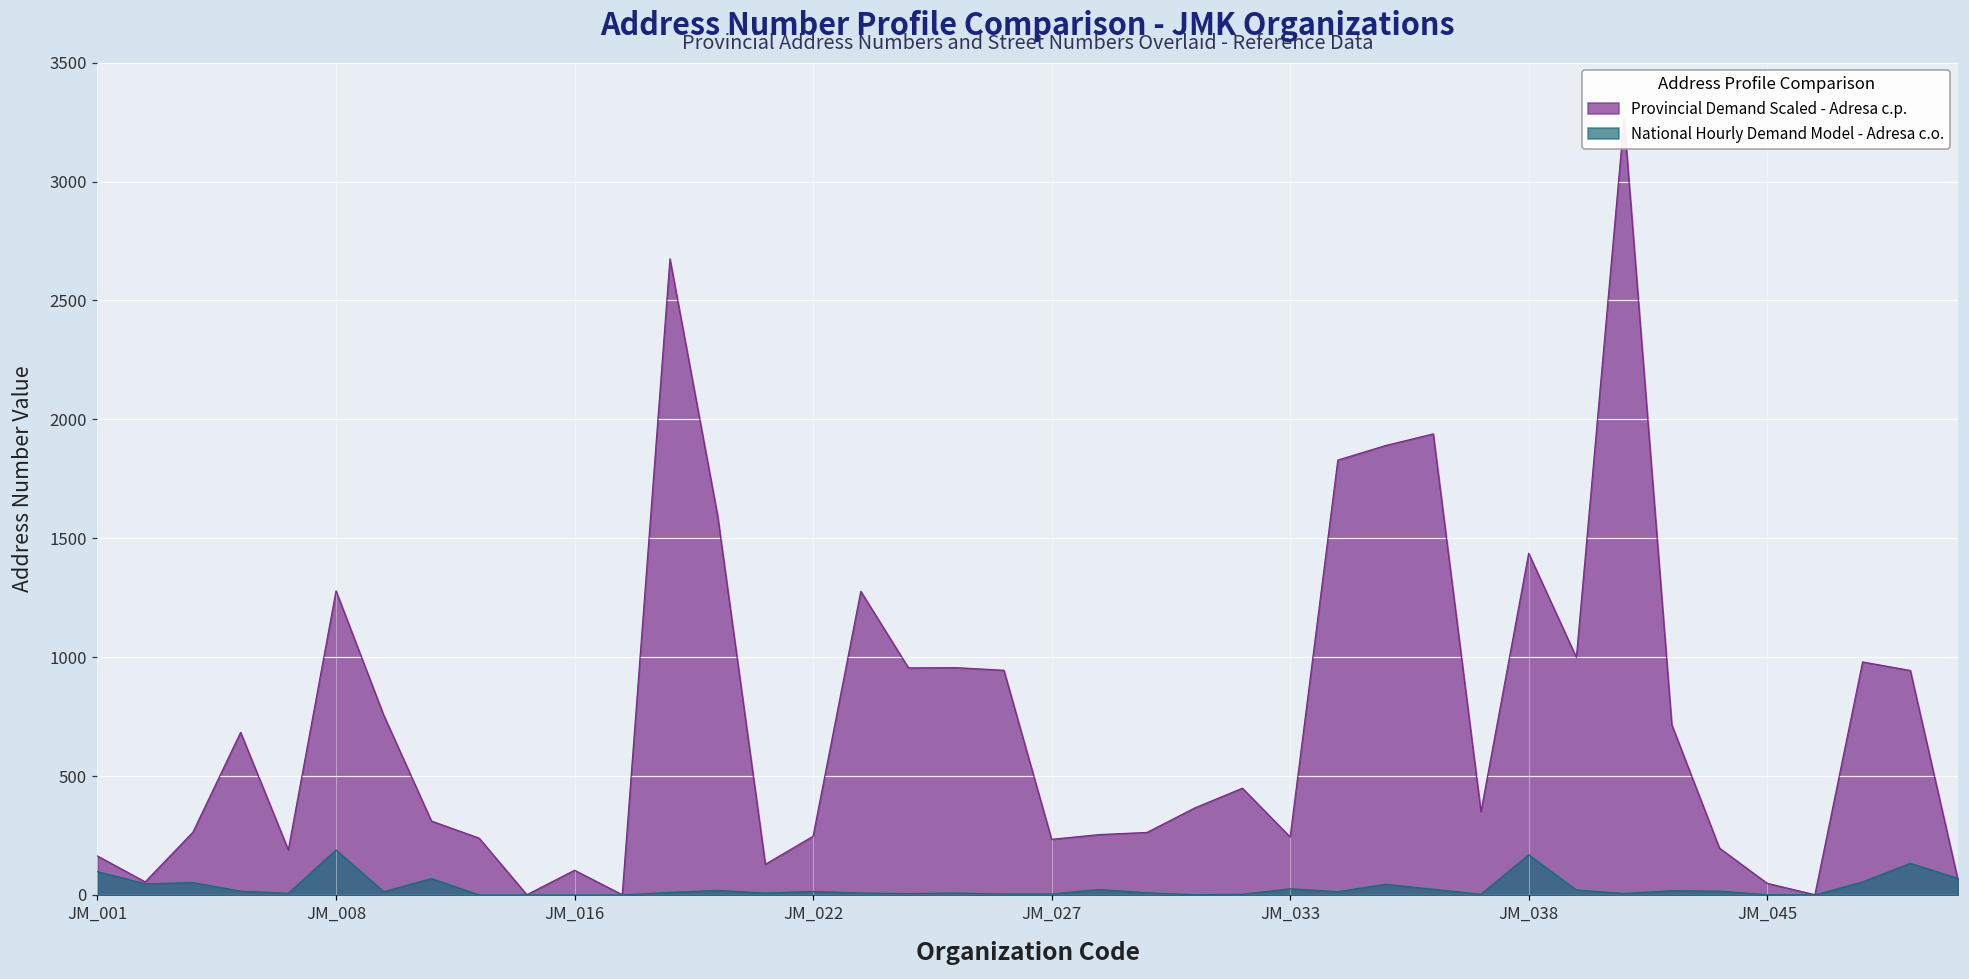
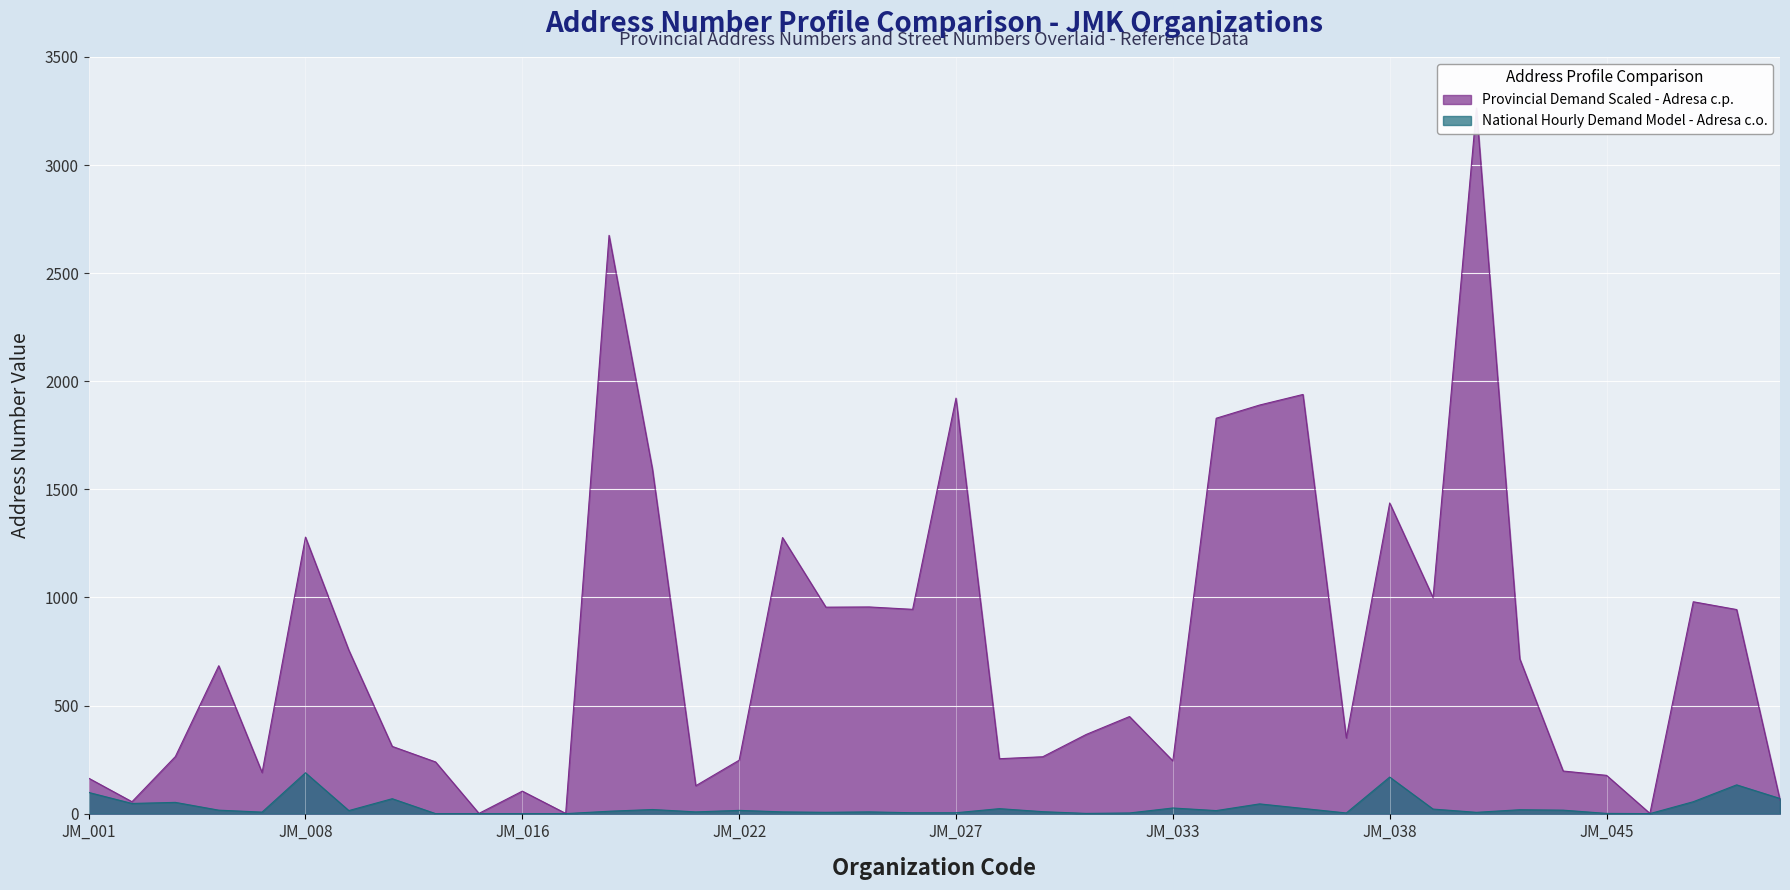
  {
    "Provincial Demand Scaled - Adresa c.p.": {
      "JM_001": 160,
      "JM_008": 1280,
      "JM_016": 100,
      "JM_022": 250,
-     "JM_027": 230,
+     "JM_027": 1920,
      "JM_033": 240,
      "JM_038": 1440,
-     "JM_045": 50
+     "JM_045": 180
    },
    "National Hourly Demand Model - Adresa c.o.": {
      "JM_001": 100,
      "JM_008": 190,
      "JM_016": 0,
      "JM_022": 20,
      "JM_027": 0,
      "JM_033": 30,
      "JM_038": 170,
      "JM_045": 0
    }
  }
